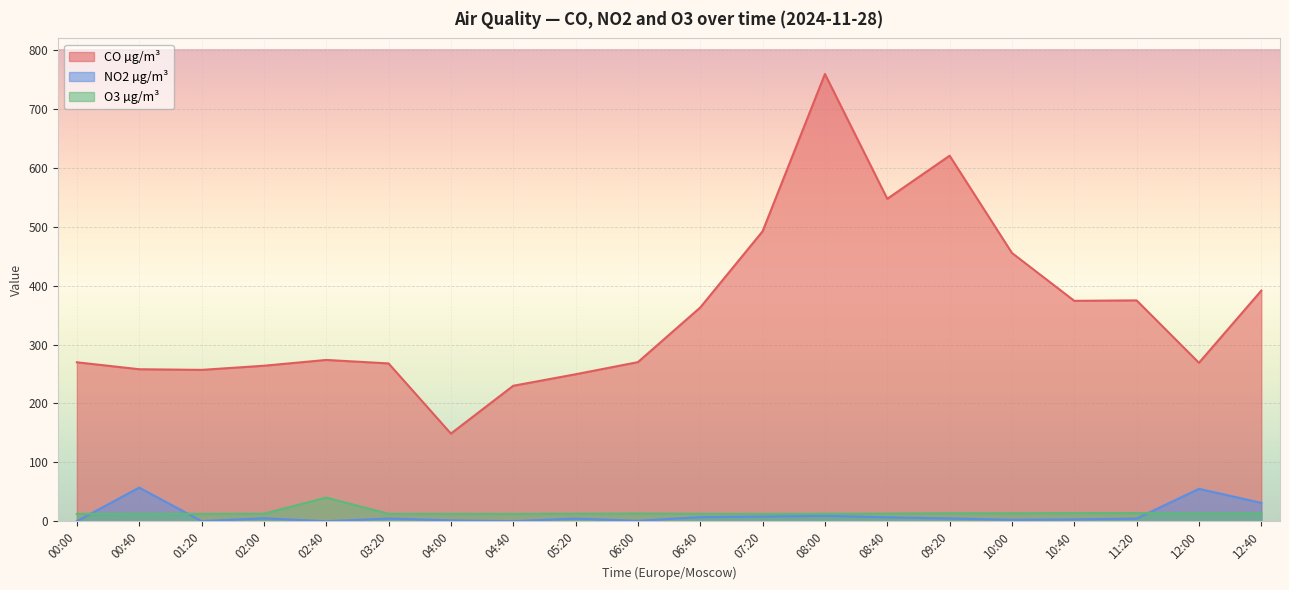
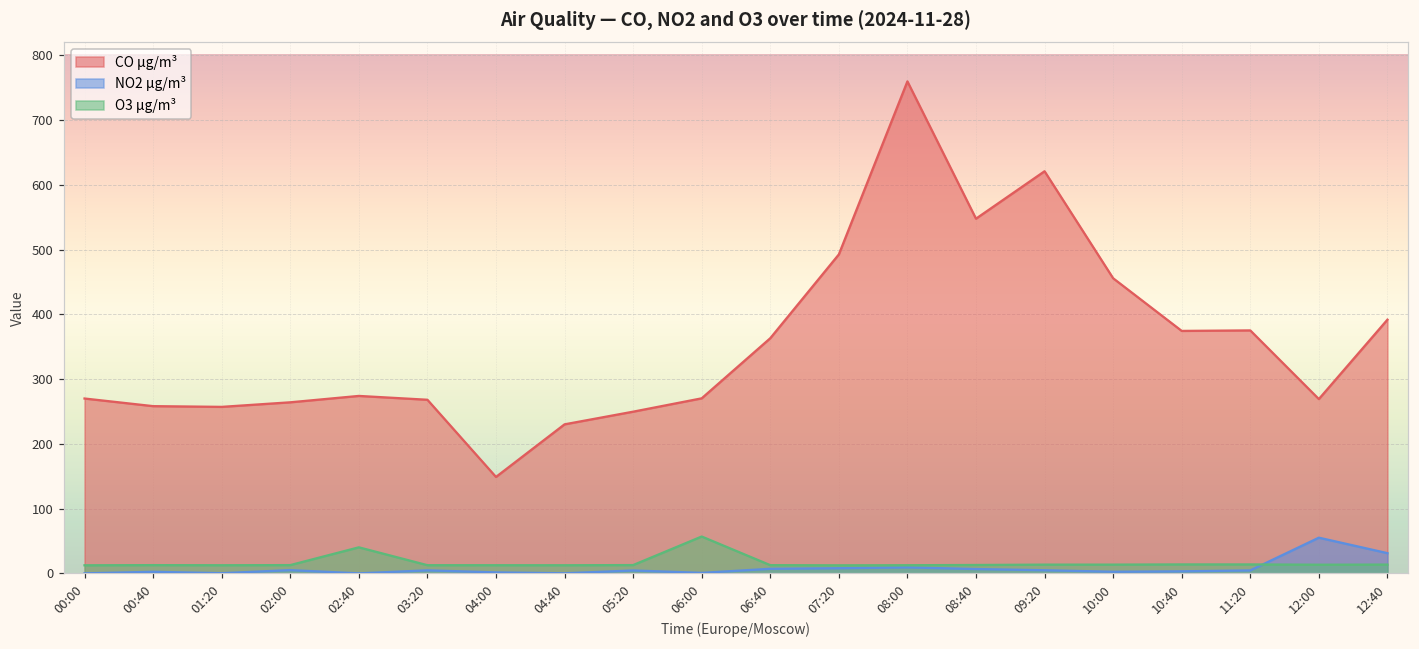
  {
    "CO µg/m³": {
      "00:00": 270,
      "00:40": 260,
      "01:20": 260,
      "02:00": 260,
      "02:40": 270,
      "03:20": 270,
      "04:00": 150,
      "04:40": 230,
      "05:20": 250,
      "06:00": 270,
      "06:40": 360,
      "07:20": 490,
      "08:00": 760,
      "08:40": 550,
      "09:20": 620,
      "10:00": 460,
      "10:40": 370,
      "11:20": 380,
      "12:00": 270,
      "12:40": 390
    },
    "NO2 µg/m³": {
      "00:00": 0,
-     "00:40": 60,
+     "00:40": 0,
      "01:20": 0,
      "02:00": 0,
      "02:40": 0,
      "03:20": 0,
      "04:00": 0,
      "04:40": 0,
      "05:20": 0,
      "06:00": 0,
      "06:40": 10,
      "07:20": 10,
      "08:40": 10,
      "09:20": 0,
      "10:00": 0,
      "10:40": 0,
      "11:20": 0,
      "12:00": 60,
      "12:40": 30
    },
    "O3 µg/m³": {
      "00:00": 10,
      "00:40": 10,
      "01:20": 10,
      "02:00": 10,
      "02:40": 40,
      "03:20": 10,
      "04:00": 10,
      "04:40": 10,
      "05:20": 10,
-     "06:00": 10,
+     "06:00": 60,
      "06:40": 10,
      "07:20": 10,
      "08:40": 10,
      "09:20": 10,
      "10:00": 10,
      "10:40": 10,
      "11:20": 10,
      "12:00": 10,
      "12:40": 10
    }
  }
